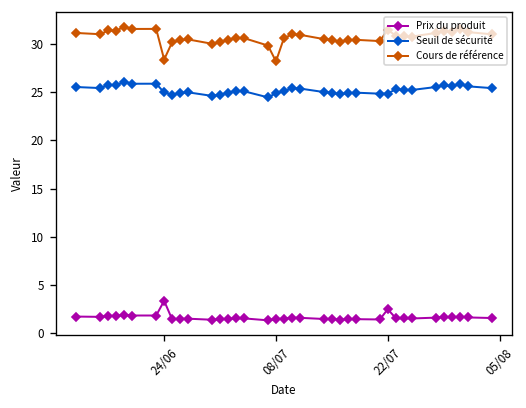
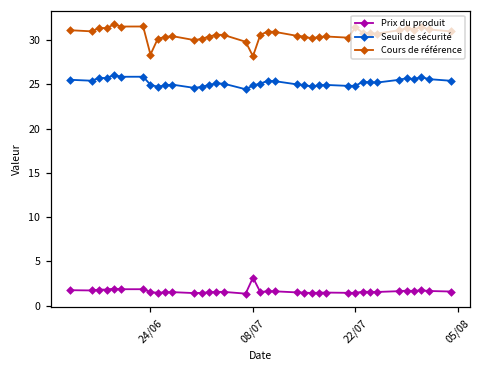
  {
    "Prix du produit": {
-     "24/06": 3,
-     "08/07": 1,
-     "22/07": 3
+     "24/06": 2,
+     "08/07": 3,
+     "22/07": 1
    },
    "Seuil de sécurité": {
      "24/06": 25,
      "08/07": 25,
      "22/07": 25
    },
    "Cours de référence": {
      "24/06": 28,
      "08/07": 28
    }
  }
